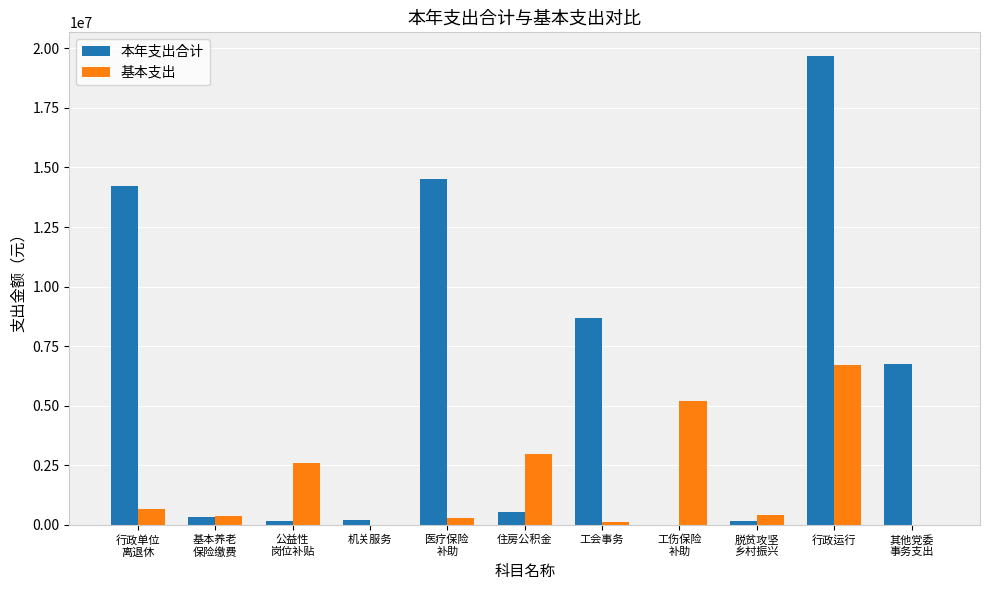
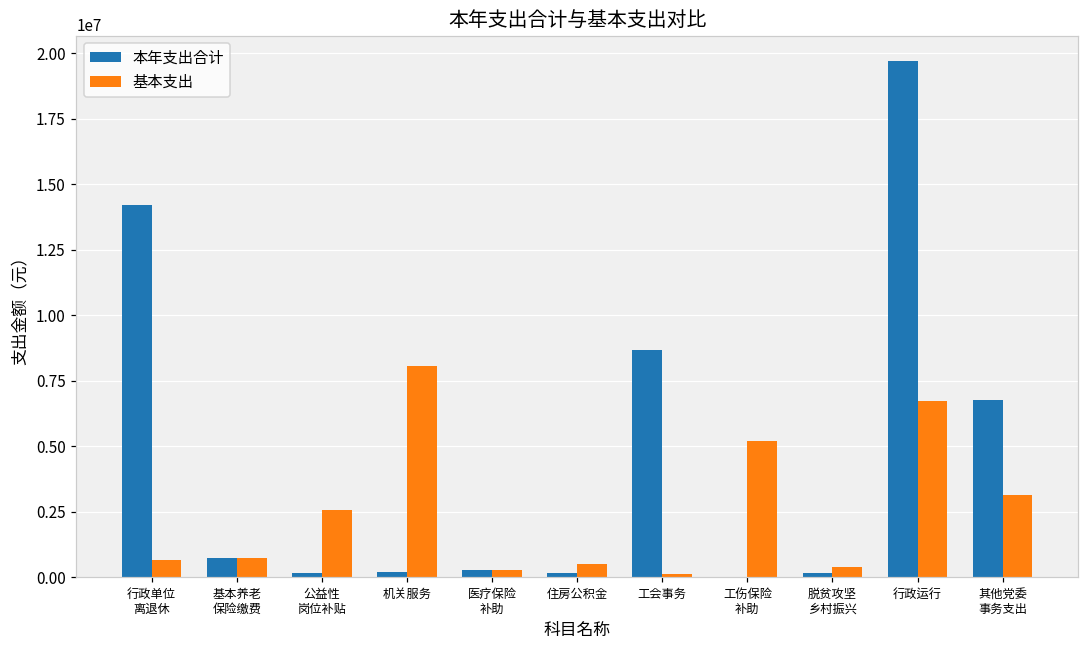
  {
    "本年支出合计": {
      "行政单位 离退休": 14200000,
-     "基本养老 保险缴费": 300000,
+     "基本养老 保险缴费": 700000,
      "公益性 岗位补贴": 200000,
      "机关服务": 200000,
-     "医疗保险 补助": 14500000,
-     "住房公积金": 500000,
+     "医疗保险 补助": 300000,
+     "住房公积金": 200000,
      "工会事务": 8700000,
      "脱贫攻坚 乡村振兴": 200000,
      "行政运行": 19700000,
      "其他党委 事务支出": 6800000
    },
    "基本支出": {
      "行政单位 离退休": 700000,
-     "基本养老 保险缴费": 400000,
+     "基本养老 保险缴费": 700000,
      "公益性 岗位补贴": 2600000,
-     "机关服务": 0,
+     "机关服务": 8100000,
      "医疗保险 补助": 300000,
-     "住房公积金": 3000000,
+     "住房公积金": 500000,
      "工会事务": 100000,
      "工伤保险 补助": 5200000,
      "脱贫攻坚 乡村振兴": 400000,
      "行政运行": 6700000,
-     "其他党委 事务支出": 0
+     "其他党委 事务支出": 3100000
    }
  }
